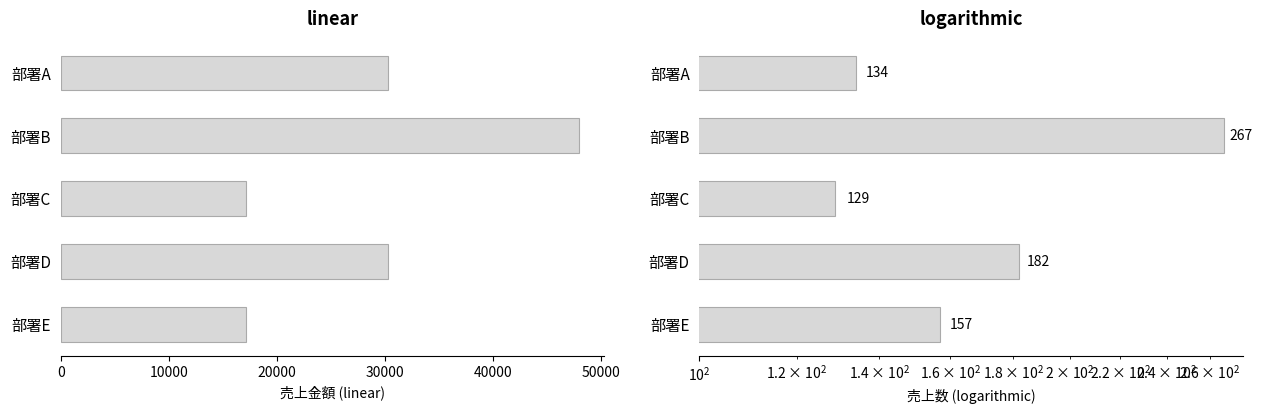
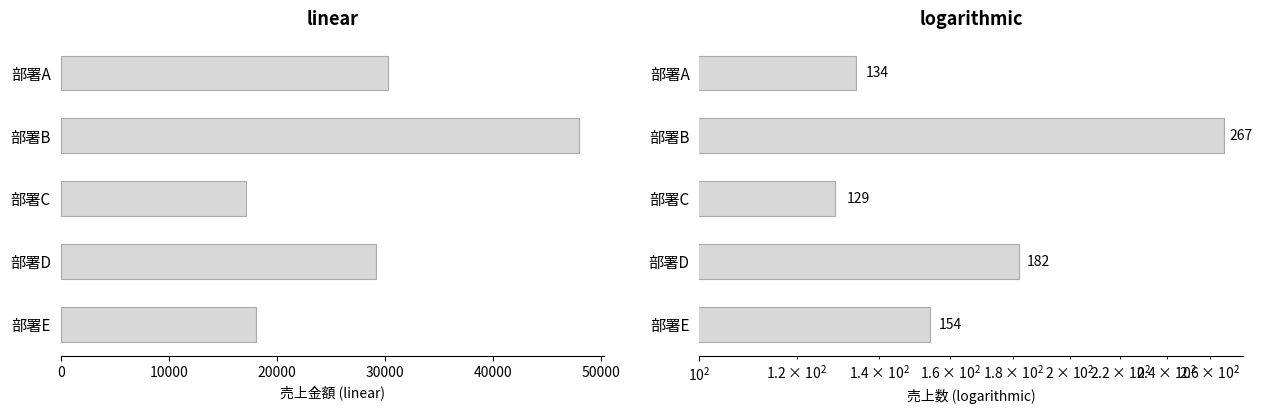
  {
    "linear": {
      "部署A": 30300,
      "部署B": 47900,
      "部署C": 17200,
-     "部署D": 30300,
-     "部署E": 17200
+     "部署D": 29200,
+     "部署E": 18100
    },
    "logarithmic": {
      "部署A": 134,
      "部署B": 267,
      "部署C": 129,
      "部署D": 182,
-     "部署E": 157
+     "部署E": 154
    }
  }
